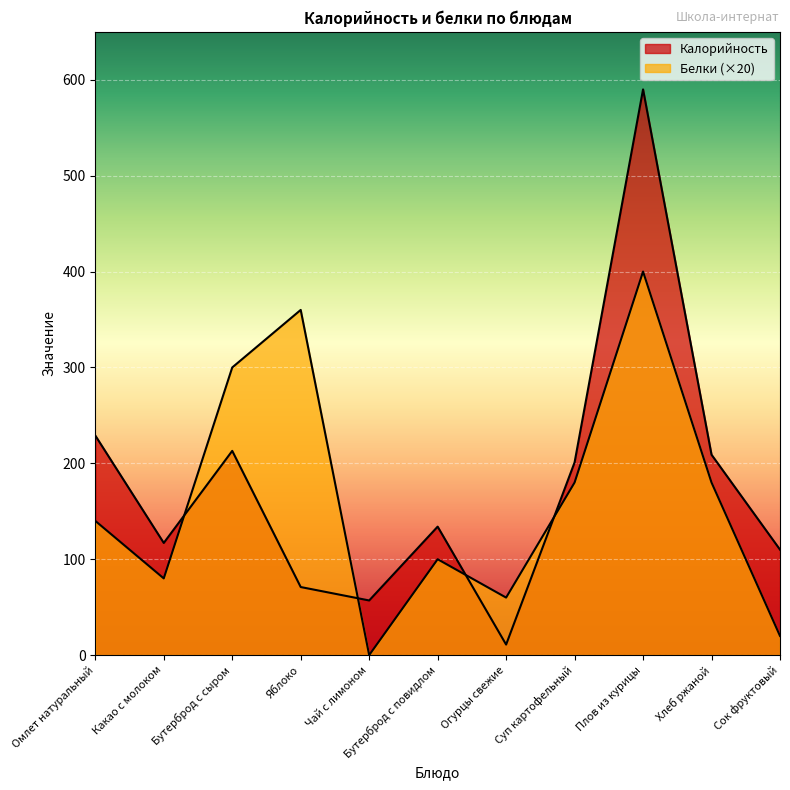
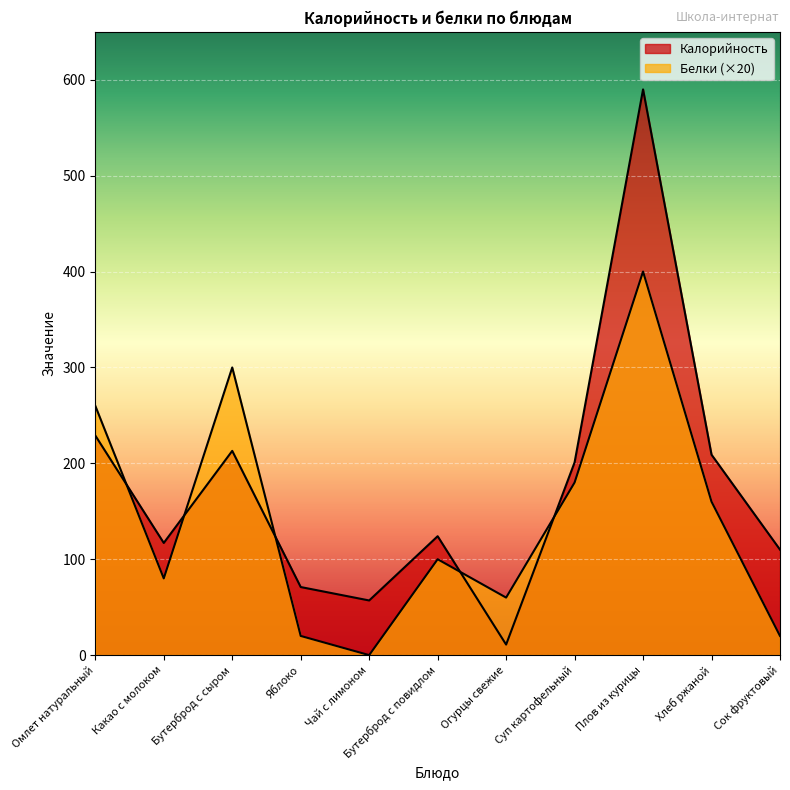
  {
    "Калорийность": {
      "Омлет натуральный": 230,
      "Какао с молоком": 120,
      "Бутерброд с сыром": 210,
      "Яблоко": 70,
      "Чай с лимоном": 60,
-     "Бутерброд с повидлом": 130,
+     "Бутерброд с повидлом": 120,
      "Огурцы свежие": 10,
      "Суп картофельный": 200,
      "Плов из курицы": 590,
      "Хлеб ржаной": 210,
      "Сок фруктовый": 110
    },
    "Белки (×20)": {
-     "Омлет натуральный": 140,
+     "Омлет натуральный": 260,
      "Какао с молоком": 80,
      "Бутерброд с сыром": 300,
-     "Яблоко": 360,
+     "Яблоко": 20,
      "Чай с лимоном": 0,
      "Бутерброд с повидлом": 100,
      "Огурцы свежие": 60,
      "Суп картофельный": 180,
      "Плов из курицы": 400,
-     "Хлеб ржаной": 180,
+     "Хлеб ржаной": 160,
      "Сок фруктовый": 20
    }
  }
